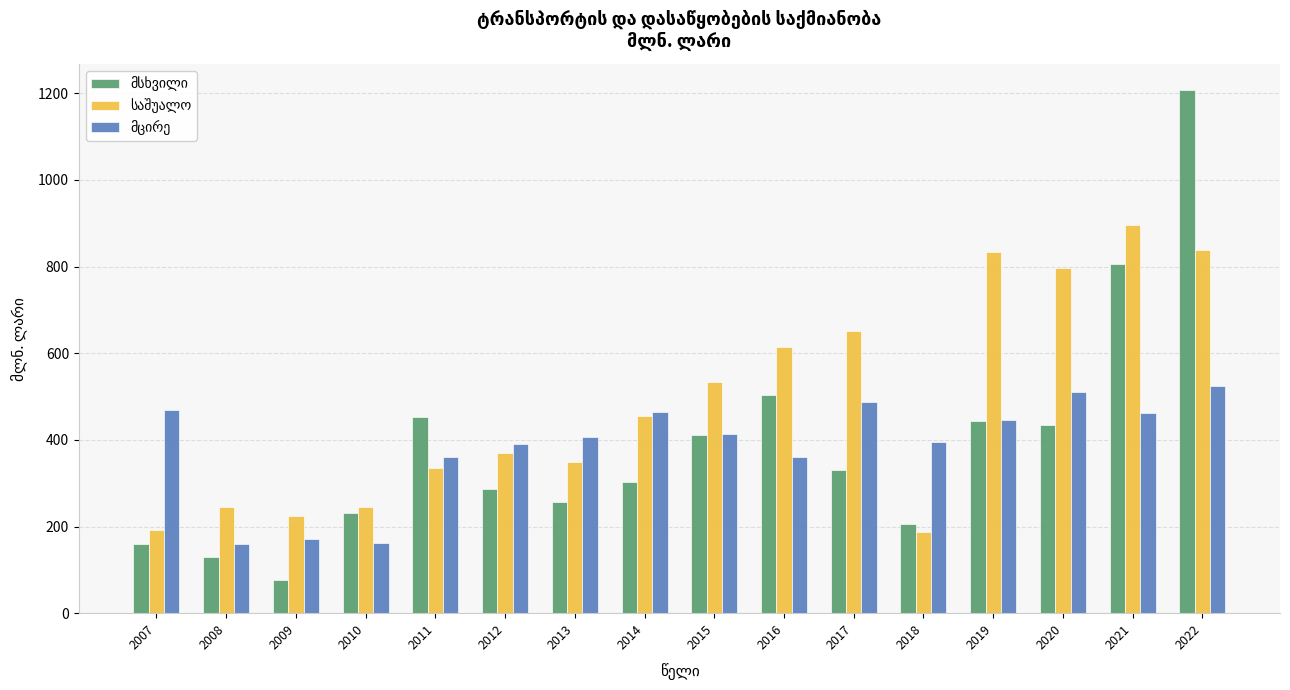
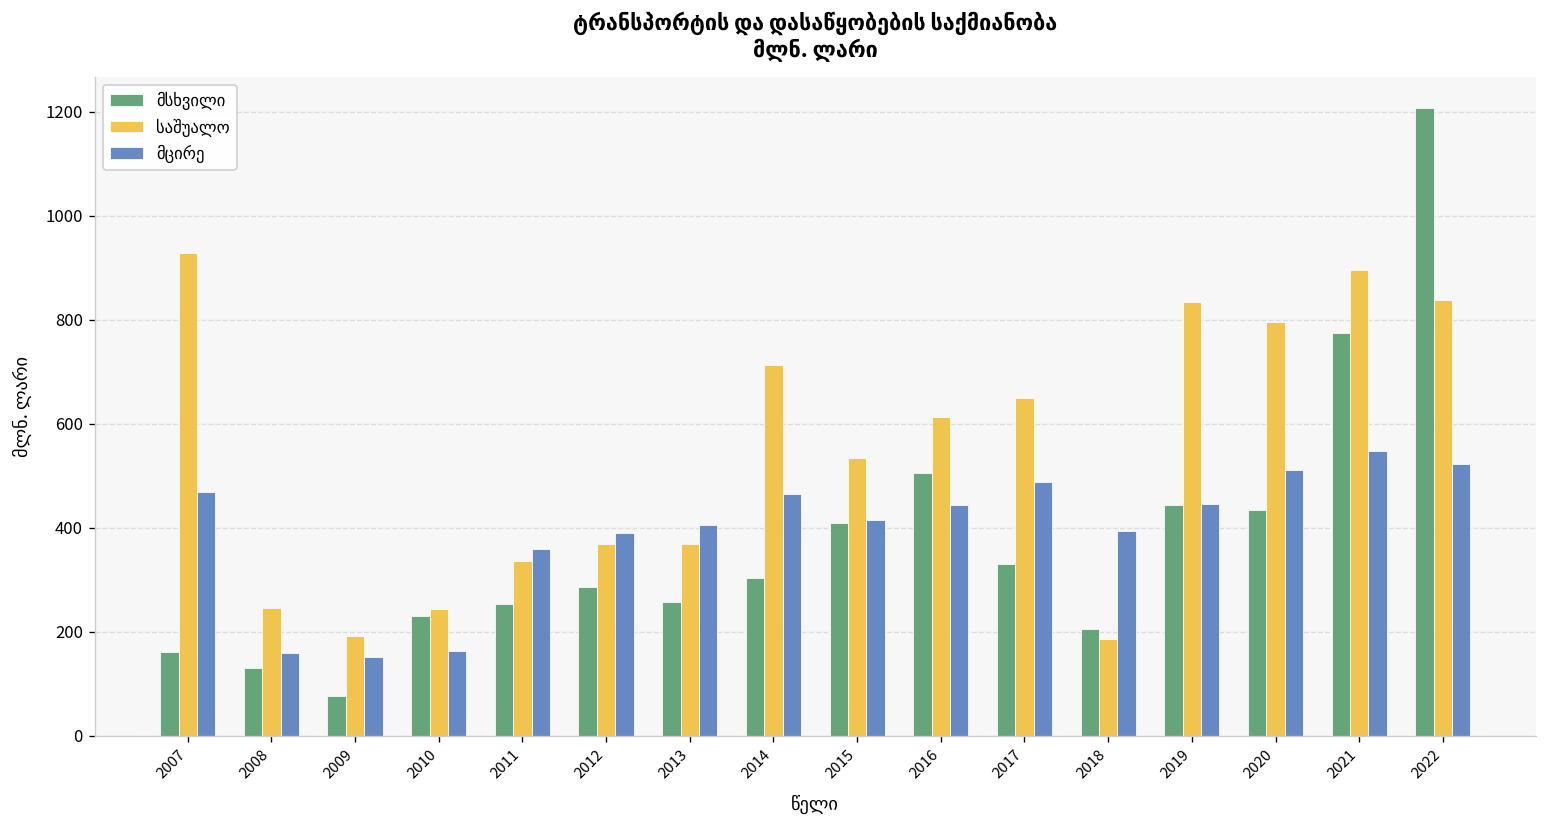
  {
    "მსხვილი": {
      "2007": 160,
      "2008": 130,
      "2009": 80,
      "2010": 230,
-     "2011": 450,
+     "2011": 250,
      "2012": 290,
      "2013": 260,
      "2014": 300,
      "2015": 410,
      "2016": 500,
      "2017": 330,
      "2018": 200,
      "2019": 440,
      "2020": 430,
-     "2021": 810,
+     "2021": 780,
      "2022": 1210
    },
    "საშუალო": {
-     "2007": 190,
+     "2007": 930,
      "2008": 250,
-     "2009": 220,
+     "2009": 190,
      "2010": 240,
      "2011": 340,
      "2012": 370,
-     "2013": 350,
-     "2014": 460,
+     "2013": 370,
+     "2014": 710,
      "2015": 530,
      "2016": 610,
      "2017": 650,
      "2018": 190,
      "2019": 830,
      "2020": 800,
      "2021": 900,
      "2022": 840
    },
    "მცირე": {
      "2007": 470,
      "2008": 160,
-     "2009": 170,
+     "2009": 150,
      "2010": 160,
      "2011": 360,
      "2012": 390,
      "2013": 410,
      "2014": 460,
      "2015": 410,
-     "2016": 360,
+     "2016": 440,
      "2017": 490,
      "2018": 390,
      "2019": 450,
      "2020": 510,
-     "2021": 460,
+     "2021": 550,
      "2022": 520
    }
  }
